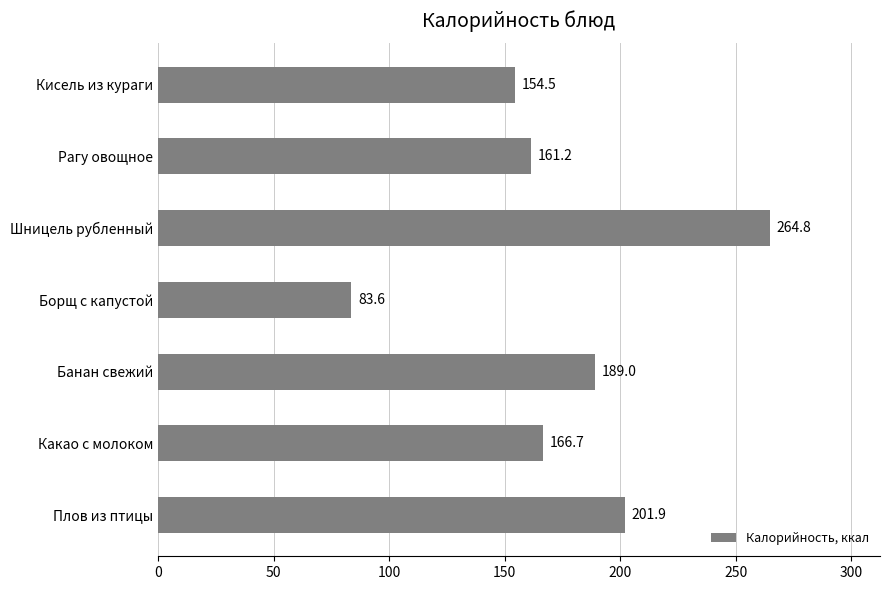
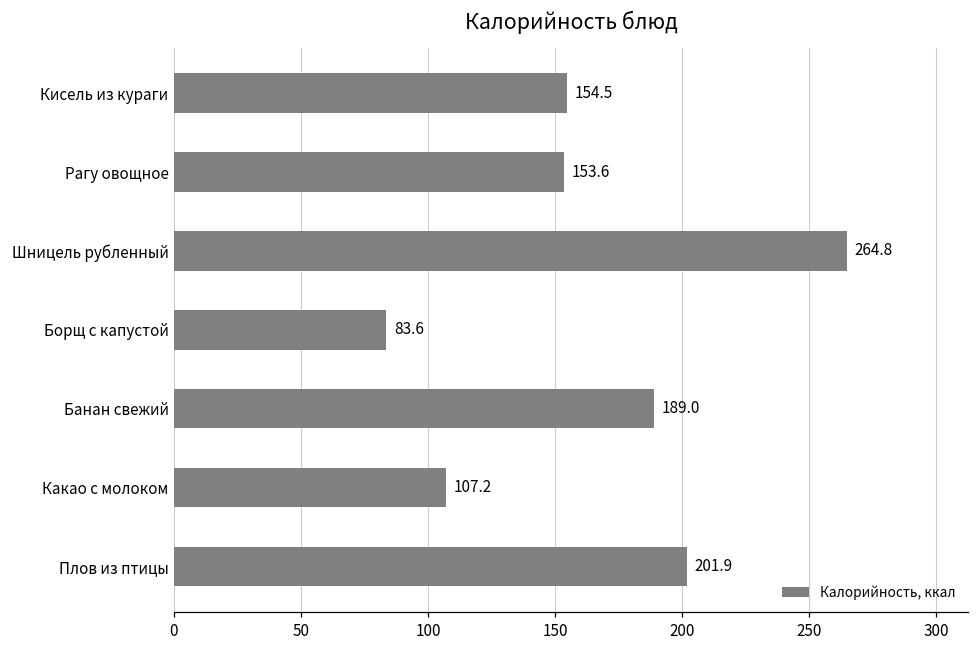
  {
    "Кисель из кураги": 154.5,
-   "Рагу овощное": 161.2,
+   "Рагу овощное": 153.6,
    "Шницель рубленный": 264.8,
    "Борщ с капустой": 83.6,
    "Банан свежий": 189.0,
-   "Какао с молоком": 166.7,
+   "Какао с молоком": 107.2,
    "Плов из птицы": 201.9
  }
